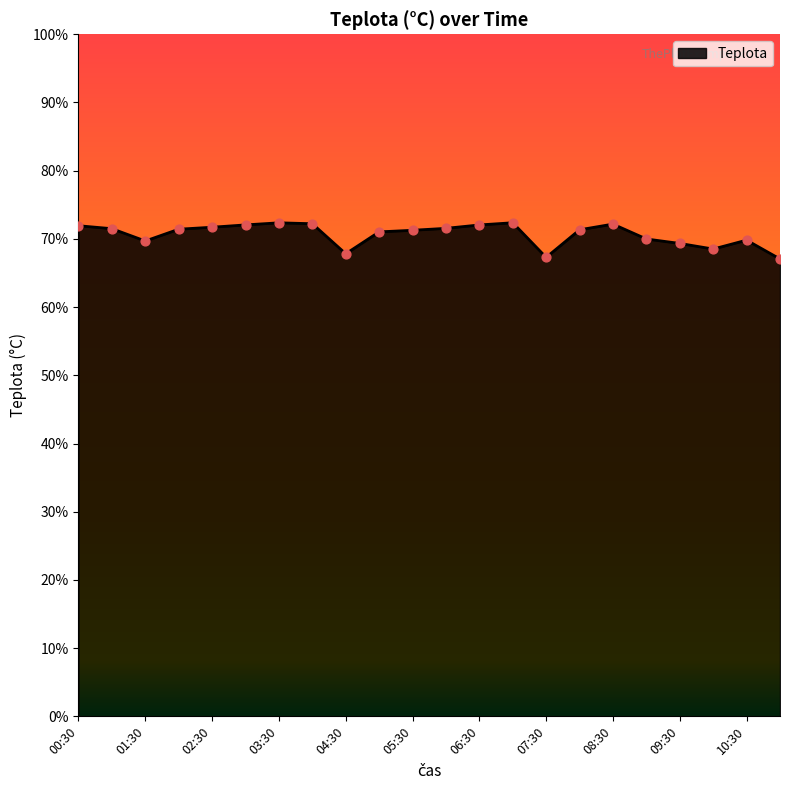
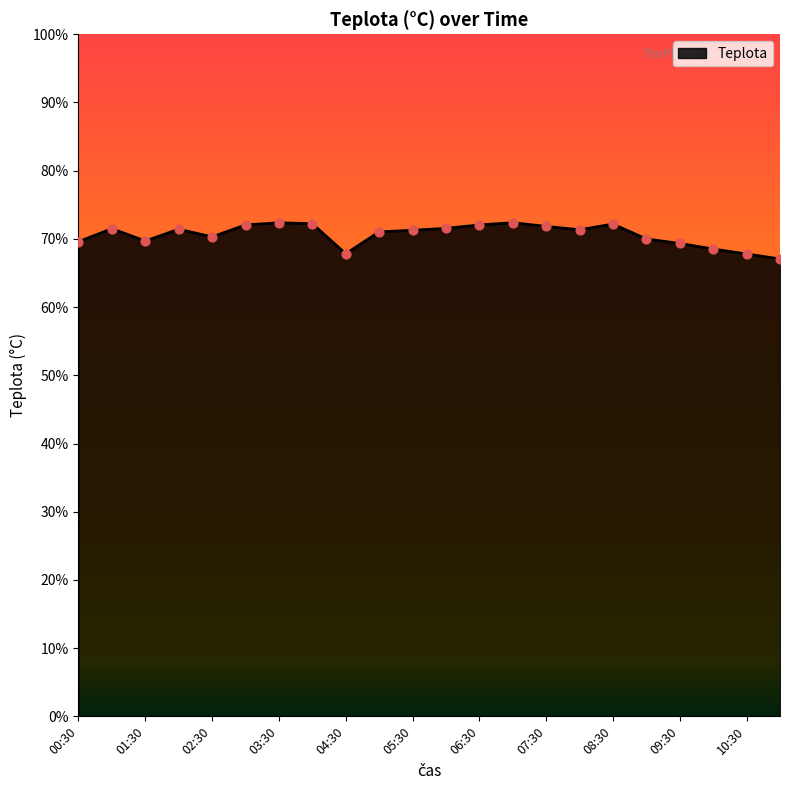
  {
-   "00:30": "72%",
+   "00:30": "70%",
    "01:30": "70%",
-   "02:30": "72%",
+   "02:30": "70%",
    "03:30": "72%",
    "04:30": "68%",
    "05:30": "71%",
    "06:30": "72%",
-   "07:30": "67%",
+   "07:30": "72%",
    "08:30": "72%",
    "09:30": "69%",
-   "10:30": "70%"
+   "10:30": "68%"
  }
